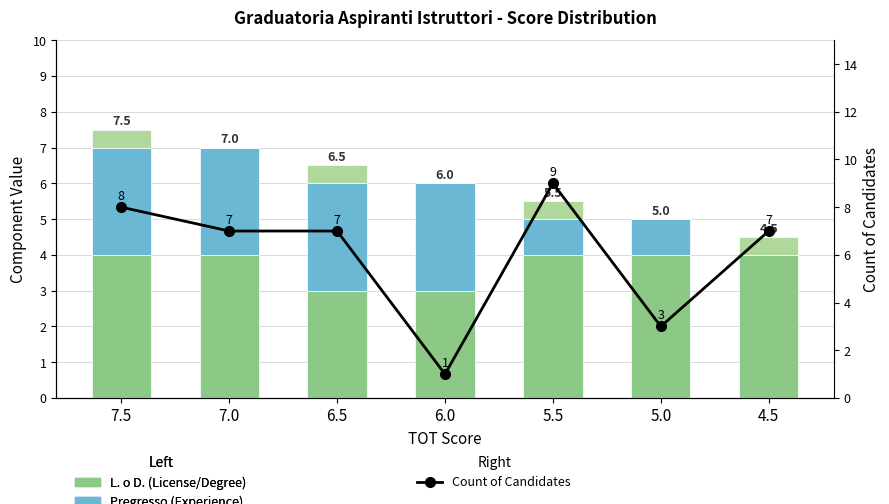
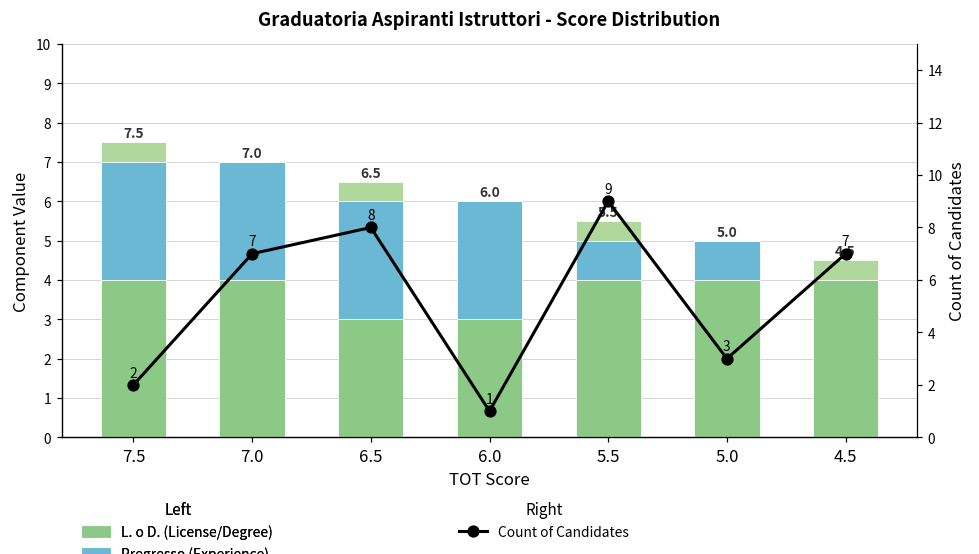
  {
    "Count of Candidates": {
-     "7.5": 8,
+     "7.5": 2,
      "7.0": 7,
-     "6.5": 7,
+     "6.5": 8,
      "6.0": 1,
      "5.5": 9,
      "5.0": 3
    }
  }
